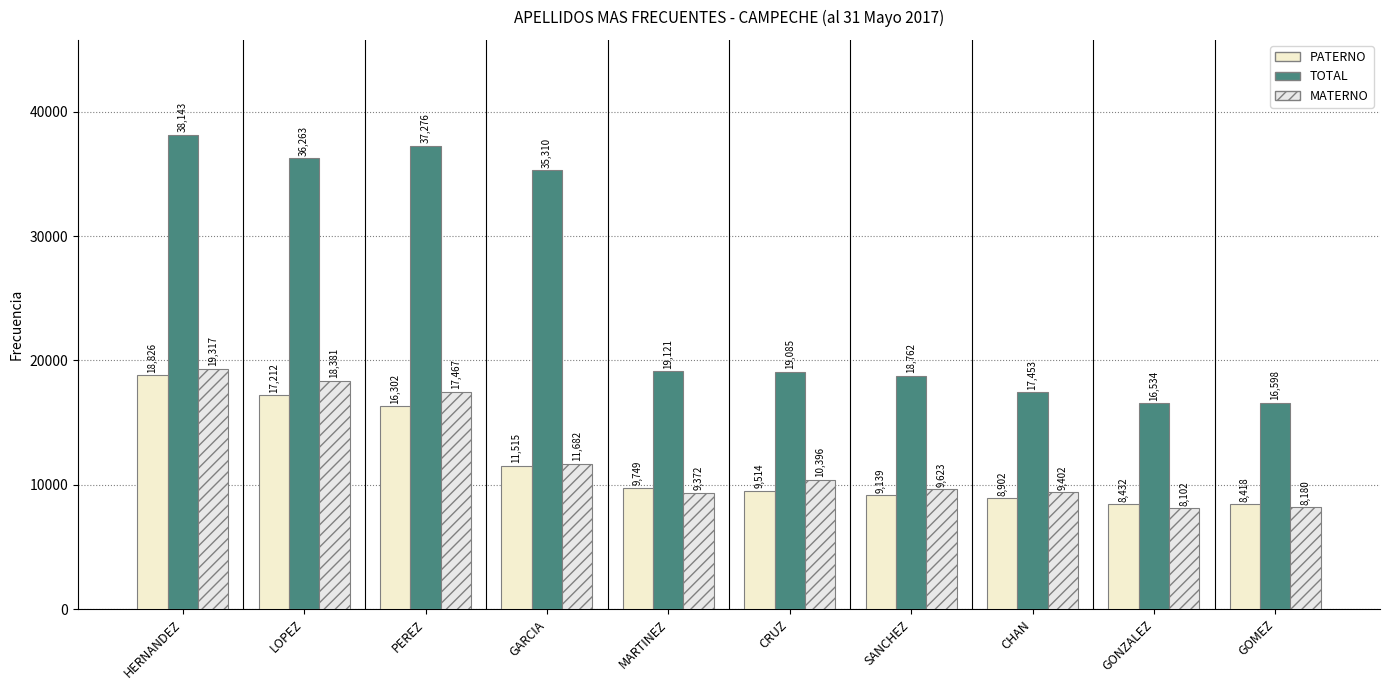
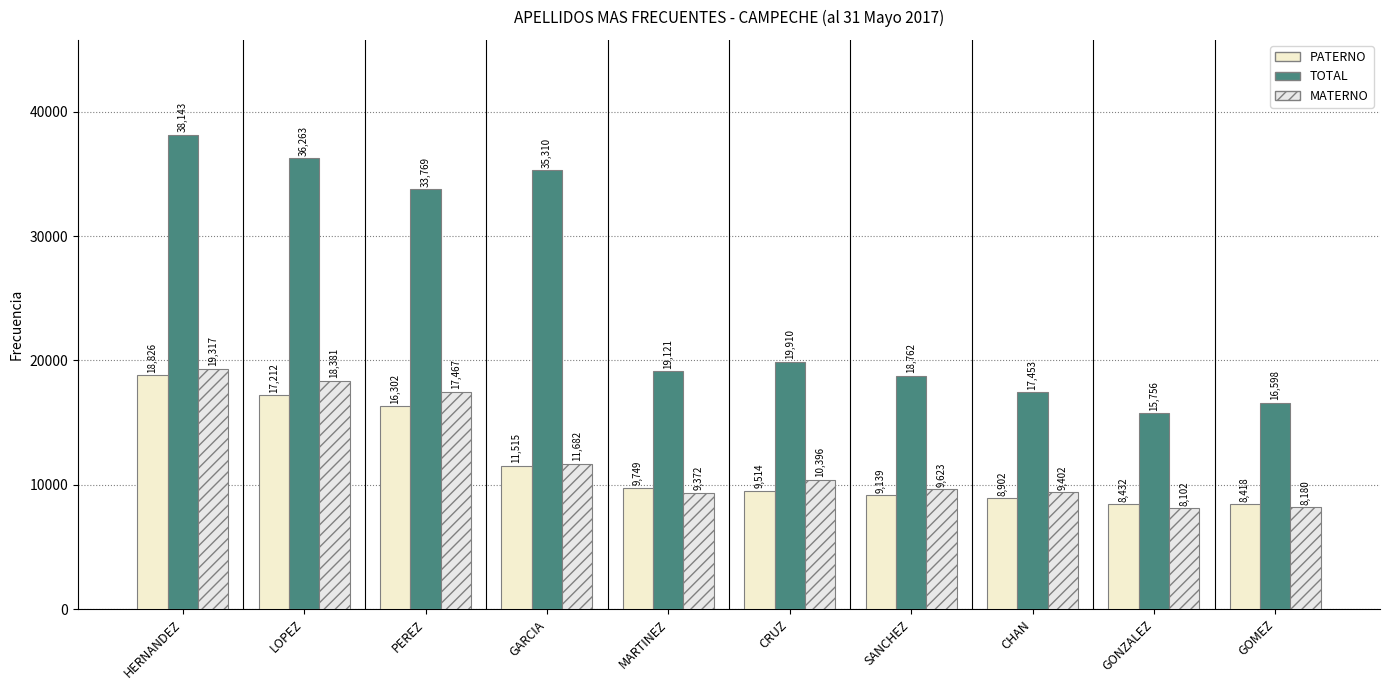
  {
    "TOTAL": {
      "HERNANDEZ": "38,143",
      "LOPEZ": "36,263",
-     "PEREZ": "37,276",
+     "PEREZ": "33,769",
      "GARCIA": "35,310",
      "MARTINEZ": "19,121",
-     "CRUZ": "19,085",
+     "CRUZ": "19,910",
      "SANCHEZ": "18,762",
      "CHAN": "17,453",
-     "GONZALEZ": "16,534",
+     "GONZALEZ": "15,756",
      "GOMEZ": "16,598"
    }
  }
